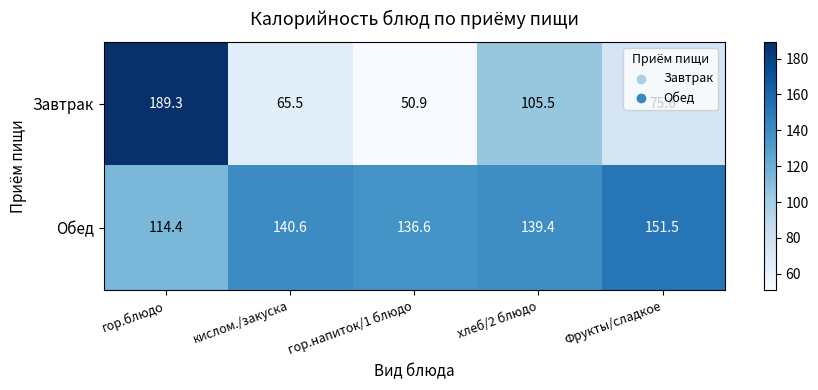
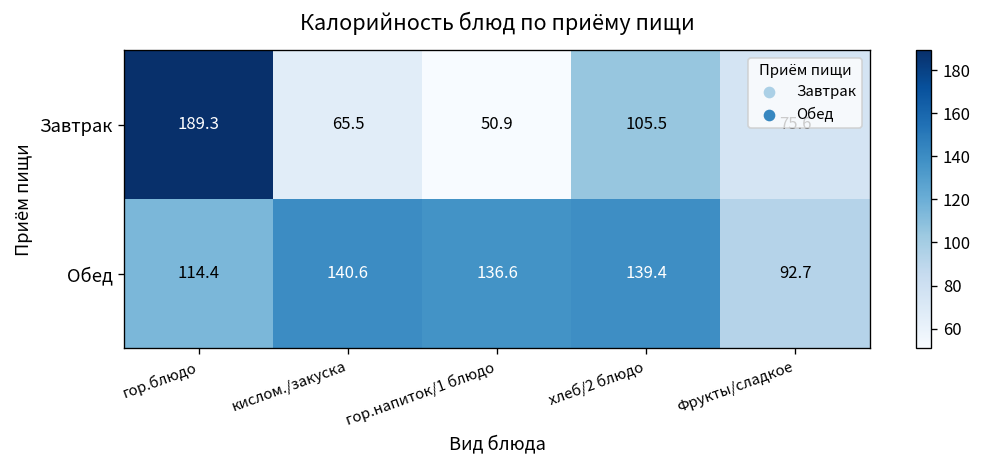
  {
    "Завтрак": {
      "гор.блюдо": 189.3,
      "кислом./закуска": 65.5,
      "гор.напиток/1 блюдо": 50.9,
      "хлеб/2 блюдо": 105.5
    },
    "Обед": {
      "гор.блюдо": 114.4,
      "кислом./закуска": 140.6,
      "гор.напиток/1 блюдо": 136.6,
      "хлеб/2 блюдо": 139.4,
-     "Фрукты/сладкое": 151.5
+     "Фрукты/сладкое": 92.7
    }
  }
